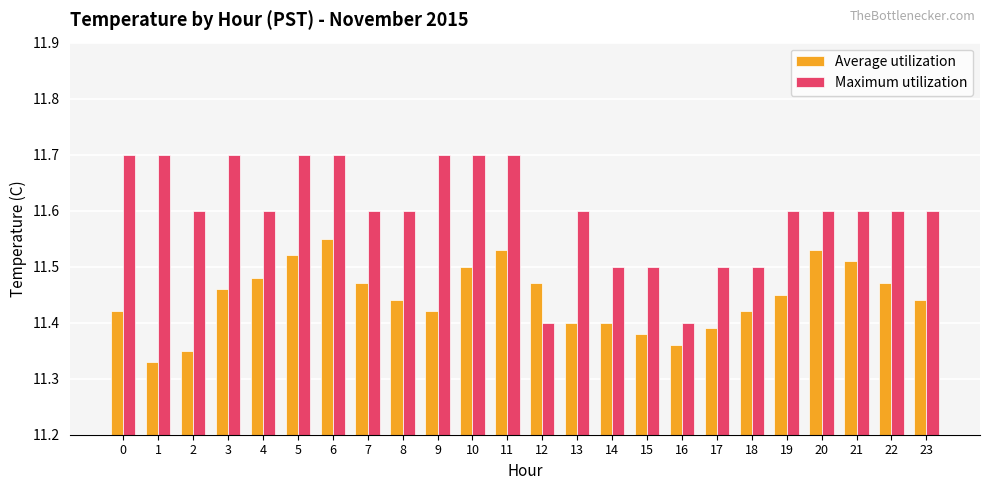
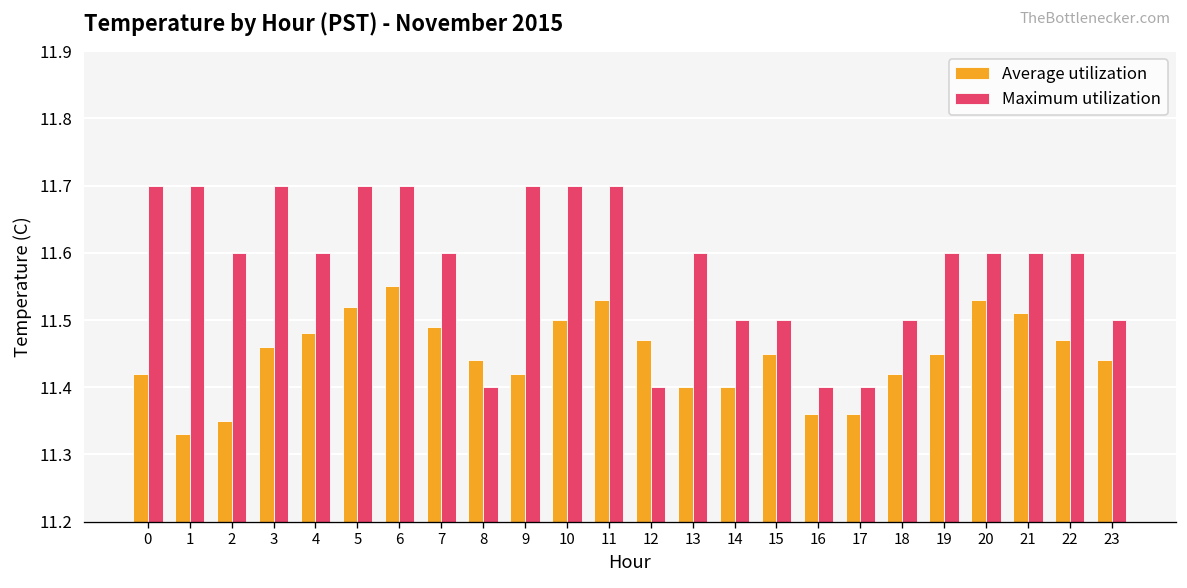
  {
    "Average utilization": {
      "0": 11.42,
      "1": 11.33,
      "2": 11.35,
      "3": 11.46,
      "4": 11.48,
      "5": 11.52,
      "6": 11.55,
-     "7": 11.47,
+     "7": 11.49,
      "8": 11.44,
      "9": 11.42,
      "10": 11.50,
      "11": 11.53,
      "12": 11.47,
      "13": 11.40,
      "14": 11.40,
-     "15": 11.38,
+     "15": 11.45,
      "16": 11.36,
-     "17": 11.39,
+     "17": 11.36,
      "18": 11.42,
      "19": 11.45,
      "20": 11.53,
      "21": 11.51,
      "22": 11.47,
      "23": 11.44
    },
    "Maximum utilization": {
      "0": 11.7,
      "1": 11.7,
      "2": 11.6,
      "3": 11.7,
      "4": 11.6,
      "5": 11.7,
      "6": 11.7,
      "7": 11.6,
-     "8": 11.6,
+     "8": 11.4,
      "9": 11.7,
      "10": 11.7,
      "11": 11.7,
      "12": 11.4,
      "13": 11.6,
      "14": 11.5,
      "15": 11.5,
      "16": 11.4,
-     "17": 11.5,
+     "17": 11.4,
      "18": 11.5,
      "19": 11.6,
      "20": 11.6,
      "21": 11.6,
      "22": 11.6,
-     "23": 11.6
+     "23": 11.5
    }
  }
